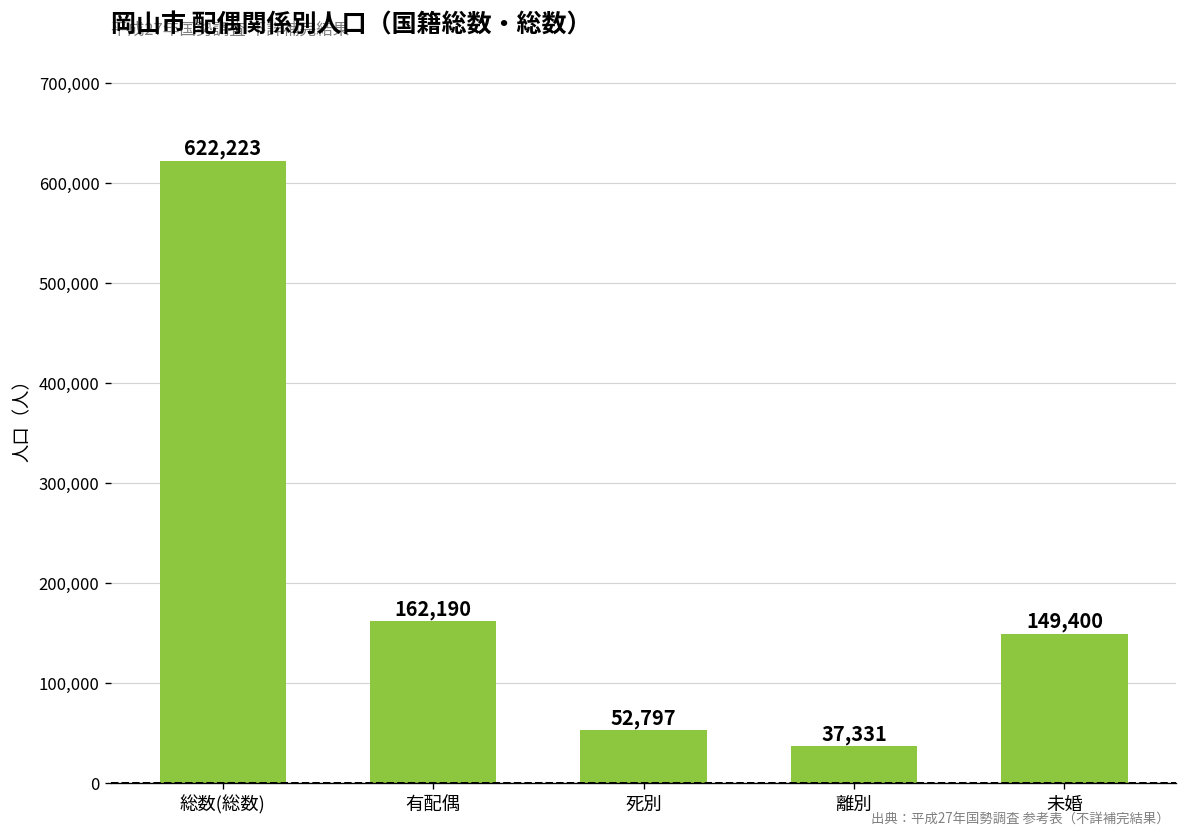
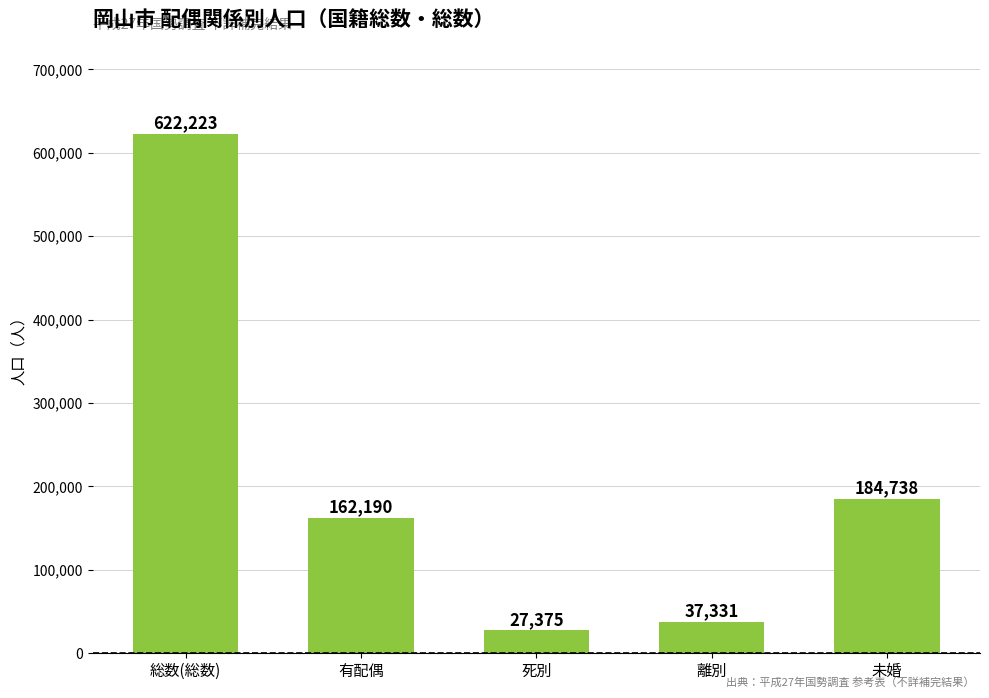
  {
    "総数(総数)": "622,223",
    "有配偶": "162,190",
-   "死別": "52,797",
+   "死別": "27,375",
    "離別": "37,331",
-   "未婚": "149,400"
+   "未婚": "184,738"
  }
